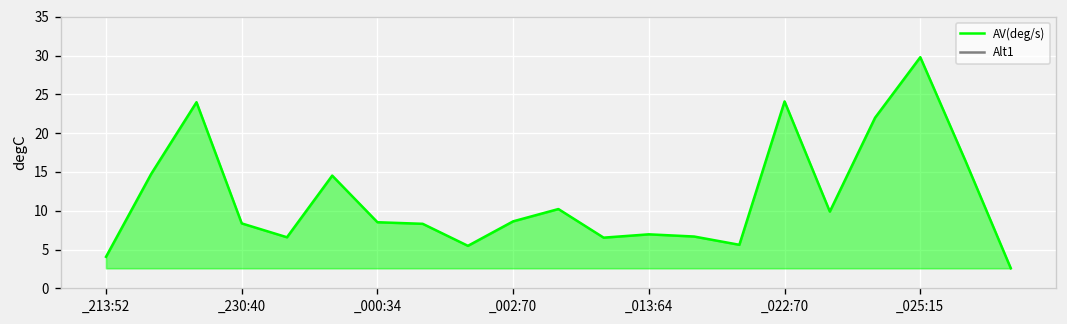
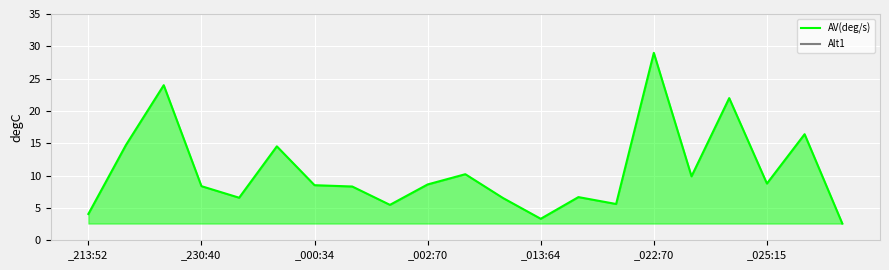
  {
    "AV(deg/s)": {
      "_213:52": 4,
      "_230:40": 8,
      "_000:34": 9,
      "_002:70": 9,
-     "_013:64": 7,
-     "_022:70": 24,
-     "_025:15": 30
+     "_013:64": 3,
+     "_022:70": 29,
+     "_025:15": 9
    }
  }
